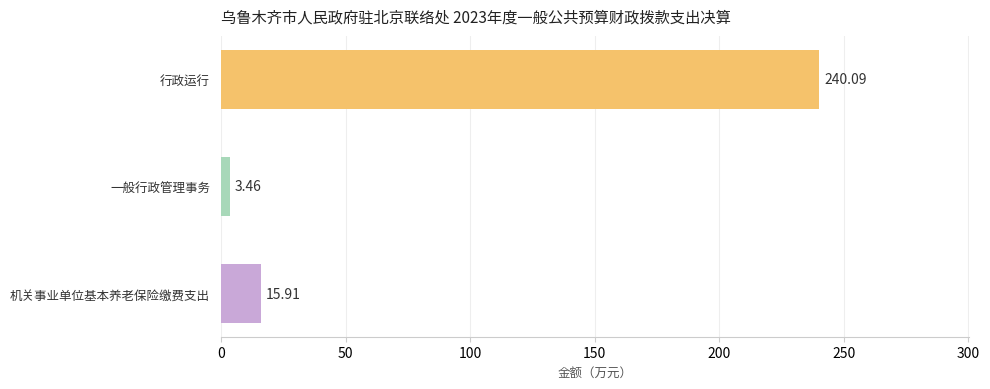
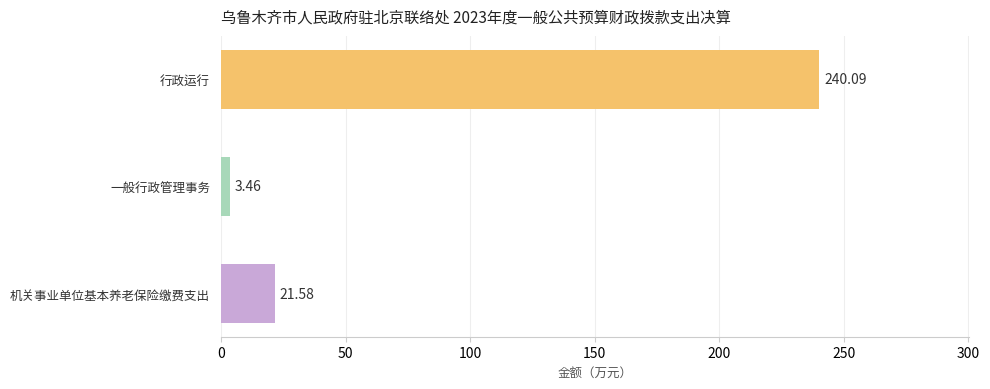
  {
    "行政运行": 240.09,
    "一般行政管理事务": 3.46,
-   "机关事业单位基本养老保险缴费支出": 15.91
+   "机关事业单位基本养老保险缴费支出": 21.58
  }
